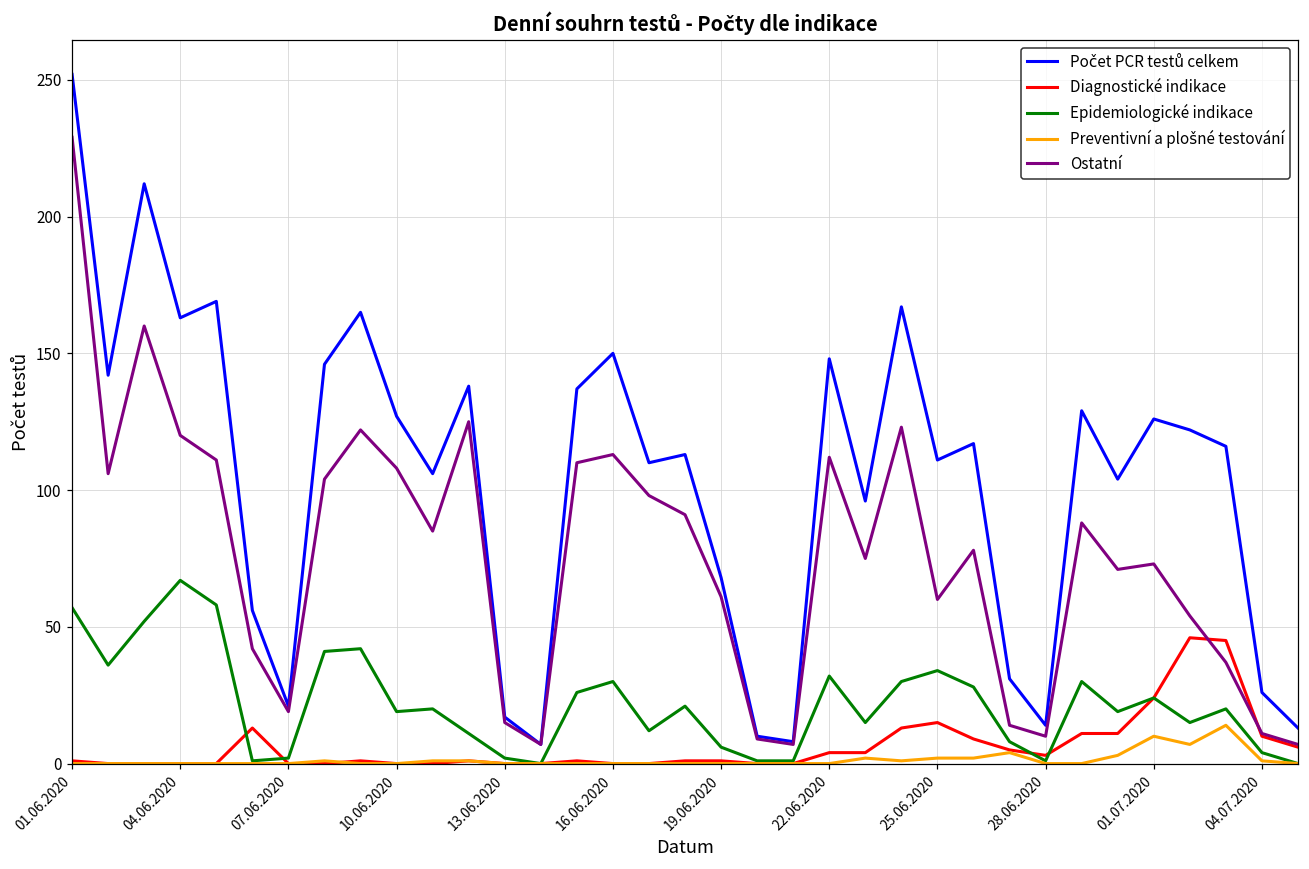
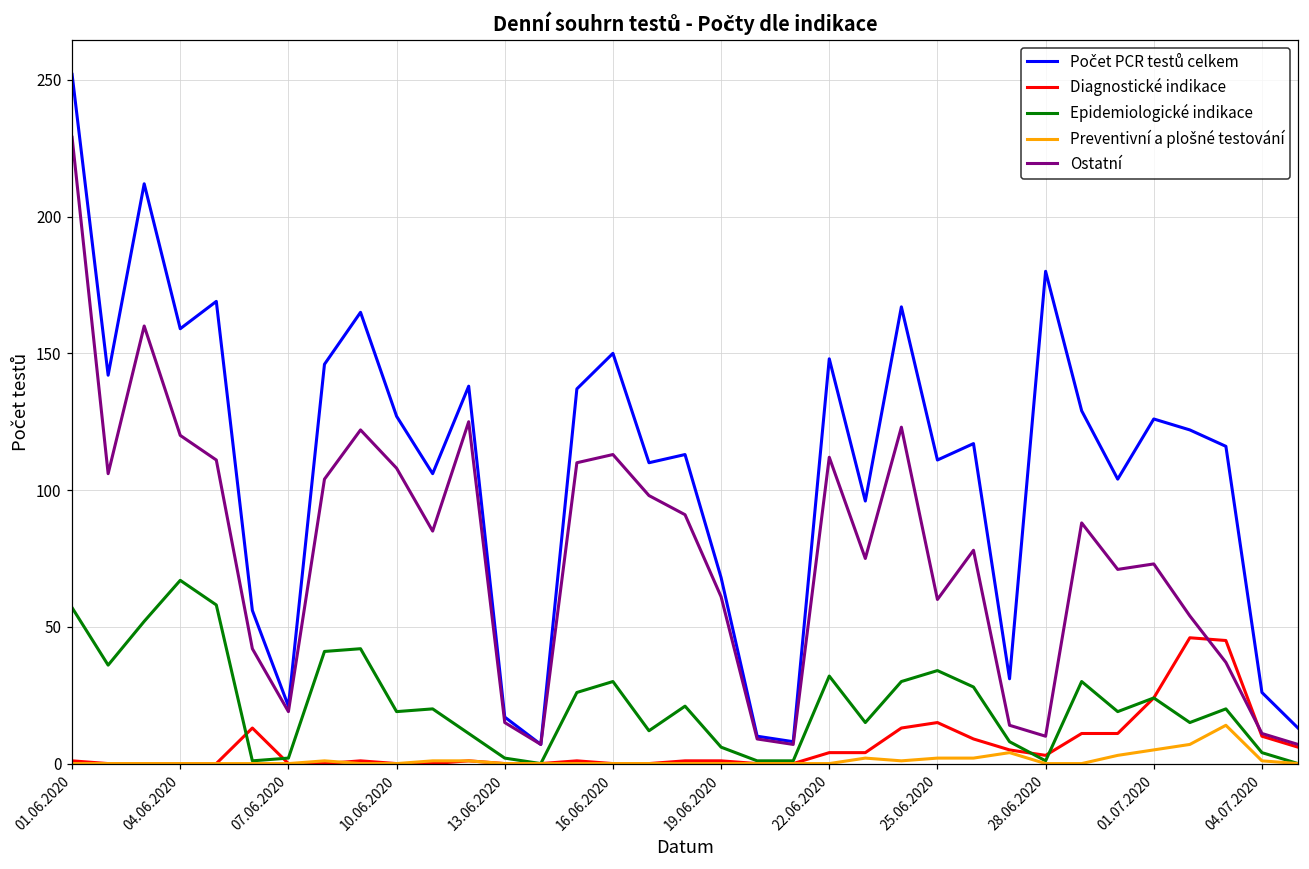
  {
    "Počet PCR testů celkem": {
      "01.06.2020": 252,
-     "04.06.2020": 163,
+     "04.06.2020": 159,
      "07.06.2020": 21,
      "10.06.2020": 127,
      "13.06.2020": 17,
      "16.06.2020": 150,
      "19.06.2020": 68,
      "22.06.2020": 148,
      "25.06.2020": 111,
-     "28.06.2020": 14,
+     "28.06.2020": 180,
      "01.07.2020": 126,
      "04.07.2020": 26
    },
    "Diagnostické indikace": {
      "22.06.2020": 4,
      "25.06.2020": 15,
      "28.06.2020": 3
    },
    "Epidemiologické indikace": {
      "01.06.2020": 57,
      "04.06.2020": 67,
      "07.06.2020": 2,
      "10.06.2020": 19,
      "13.06.2020": 2,
      "16.06.2020": 30,
      "19.06.2020": 6,
      "22.06.2020": 32,
      "25.06.2020": 34,
      "04.07.2020": 4
    },
    "Preventivní a plošné testování": {
      "22.06.2020": 0,
      "25.06.2020": 2,
-     "01.07.2020": 10,
+     "01.07.2020": 5,
      "04.07.2020": 1
    },
    "Ostatní": {
      "01.06.2020": 229,
      "04.06.2020": 120,
      "07.06.2020": 19,
      "10.06.2020": 108,
      "13.06.2020": 15,
      "16.06.2020": 113,
      "19.06.2020": 61,
      "22.06.2020": 112,
      "25.06.2020": 60,
      "28.06.2020": 10,
      "01.07.2020": 73
    }
  }
